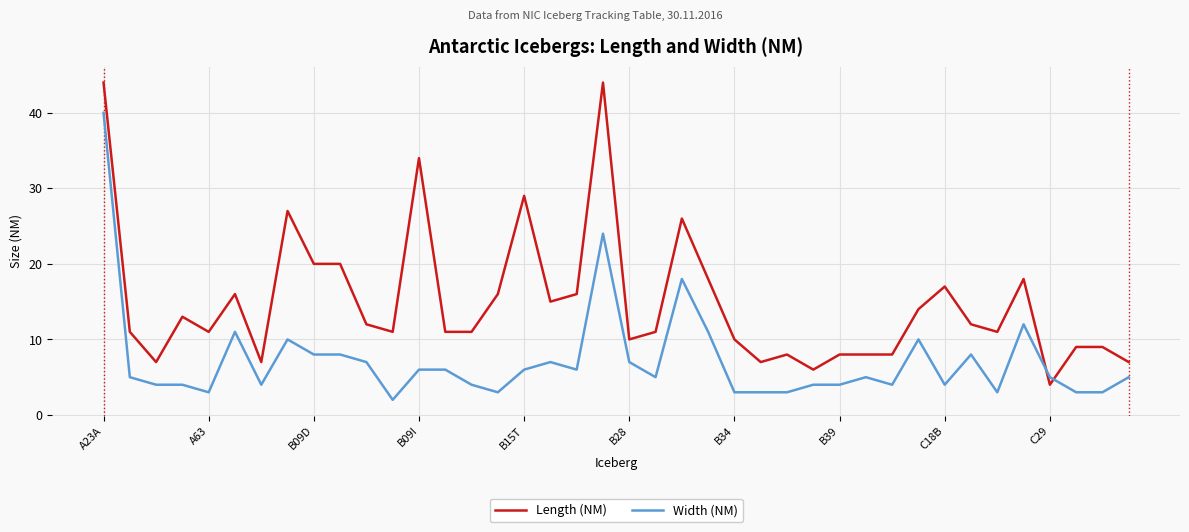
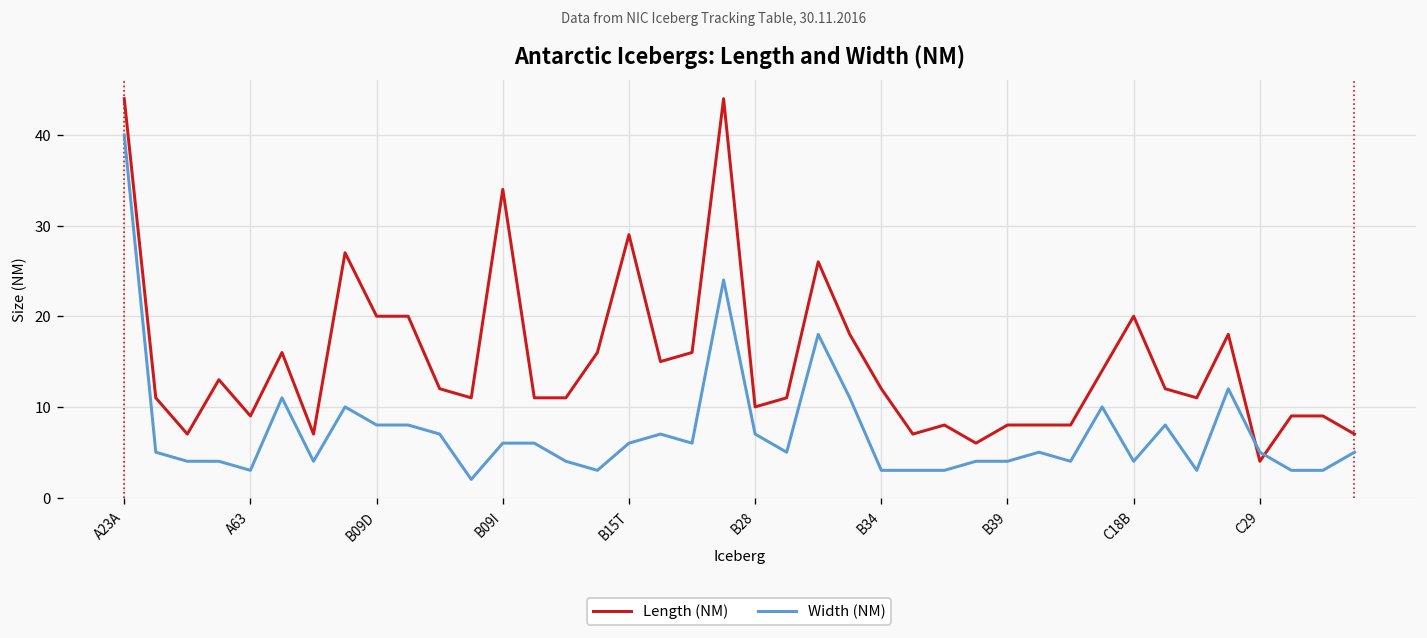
  {
    "Length (NM)": {
      "A23A": 44,
-     "A63": 11,
+     "A63": 9,
      "B09D": 20,
      "B09I": 34,
      "B15T": 29,
      "B28": 10,
-     "B34": 10,
+     "B34": 12,
      "B39": 8,
-     "C18B": 17,
+     "C18B": 20,
      "C29": 4
    },
    "Width (NM)": {
      "A23A": 40,
      "A63": 3,
      "B09D": 8,
      "B09I": 6,
      "B15T": 6,
      "B28": 7,
      "B34": 3,
      "B39": 4,
      "C18B": 4,
      "C29": 5
    }
  }
